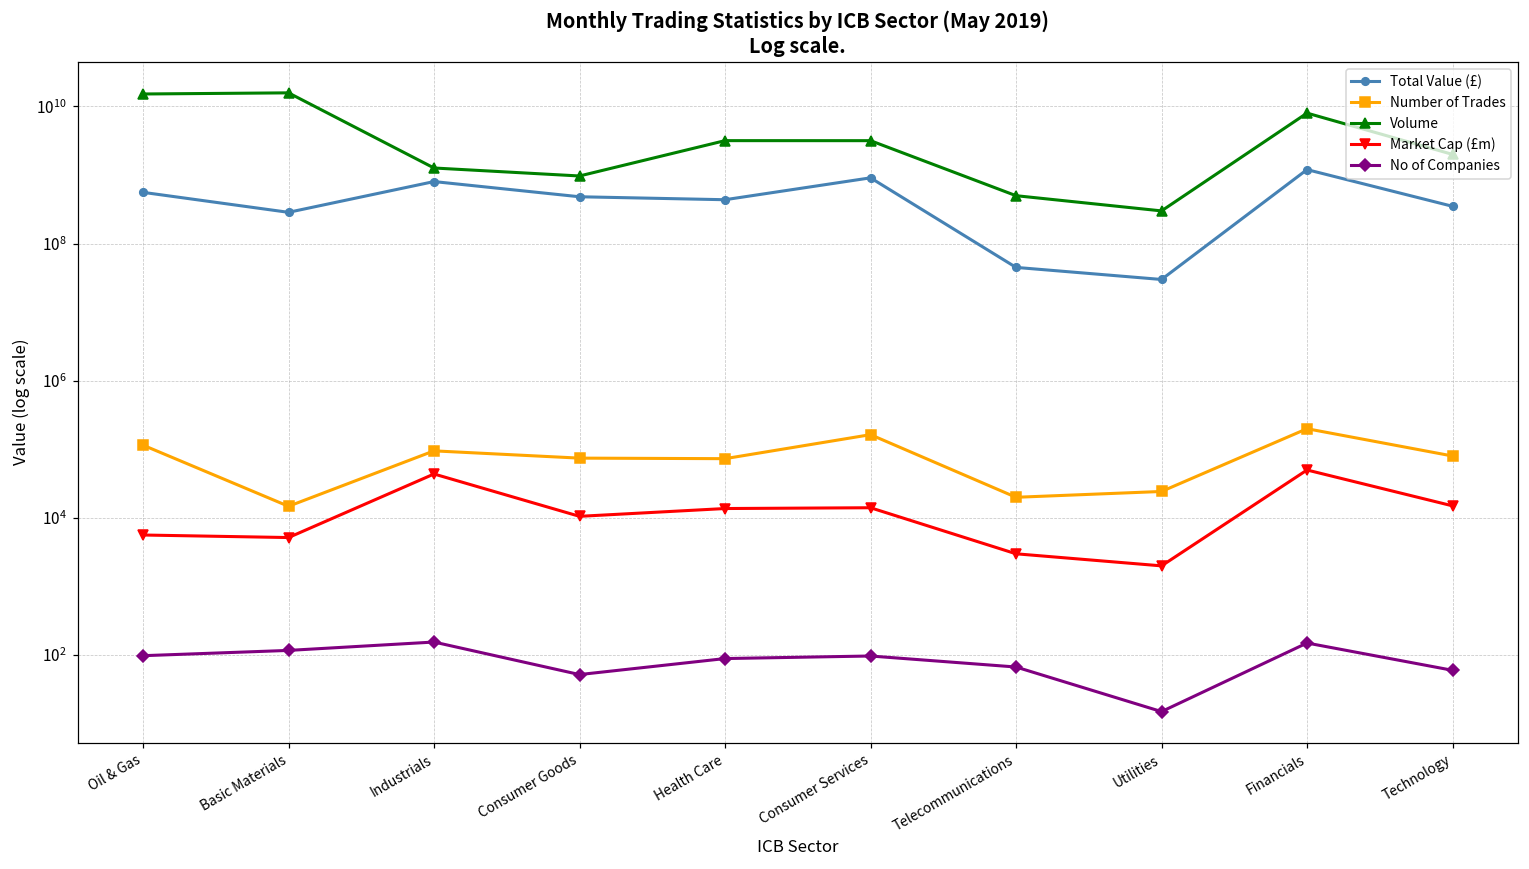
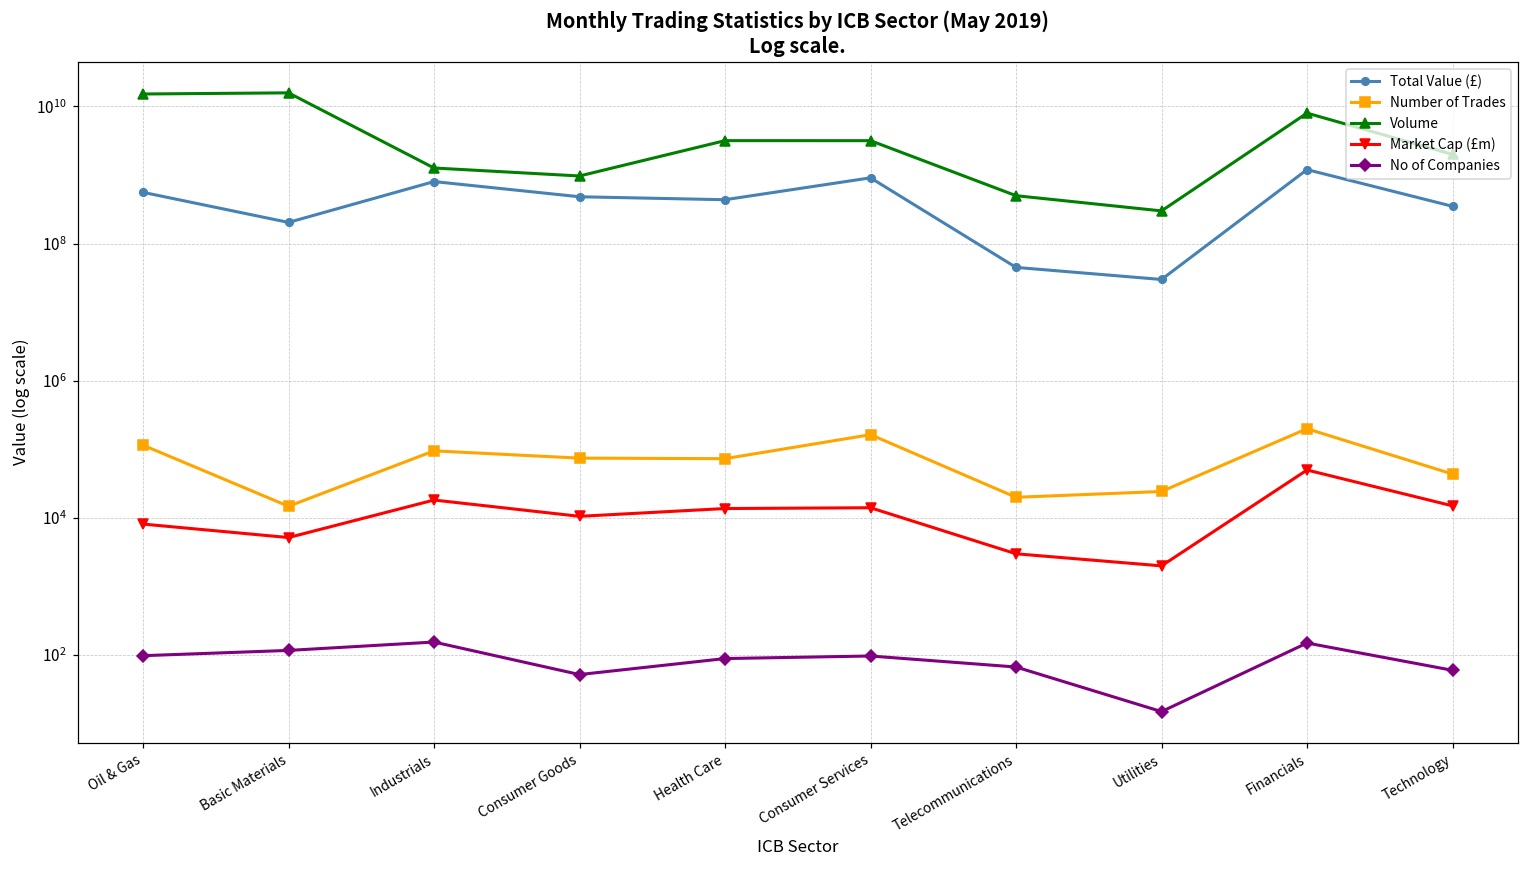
  {
    "Total Value (£)": {
      "Oil & Gas": 600000000,
-     "Basic Materials": 300000000,
+     "Basic Materials": 200000000,
      "Industrials": 800000000,
      "Consumer Goods": 500000000,
      "Health Care": 400000000,
      "Consumer Services": 900000000,
      "Telecommunications": 50000000,
      "Utilities": 30000000,
      "Financials": 1200000000,
      "Technology": 400000000
    },
    "Number of Trades": {
      "Oil & Gas": 120000,
      "Basic Materials": 15000,
      "Industrials": 100000,
      "Consumer Goods": 70000,
      "Health Care": 70000,
      "Consumer Services": 160000,
      "Telecommunications": 20000,
      "Utilities": 24000,
      "Financials": 200000,
-     "Technology": 80000
+     "Technology": 40000
    },
    "Volume": {
      "Oil & Gas": 15000000000,
      "Basic Materials": 16000000000,
      "Industrials": 1300000000,
      "Consumer Goods": 1000000000,
      "Health Care": 3000000000,
      "Consumer Services": 3000000000,
      "Telecommunications": 500000000,
      "Utilities": 300000000,
      "Financials": 8000000000
    },
    "Market Cap (£m)": {
-     "Oil & Gas": 6000,
+     "Oil & Gas": 8000,
      "Basic Materials": 5000,
-     "Industrials": 40000,
+     "Industrials": 18000,
      "Consumer Goods": 11000,
      "Health Care": 14000,
      "Consumer Services": 14000,
      "Telecommunications": 3000,
      "Utilities": 2000,
      "Financials": 50000,
      "Technology": 15000
    },
    "No of Companies": {
      "Oil & Gas": 100,
      "Basic Materials": 120,
      "Industrials": 160,
      "Consumer Goods": 50,
      "Health Care": 90,
      "Consumer Services": 100,
      "Telecommunications": 70,
      "Utilities": 15,
      "Financials": 150,
      "Technology": 60
    }
  }
